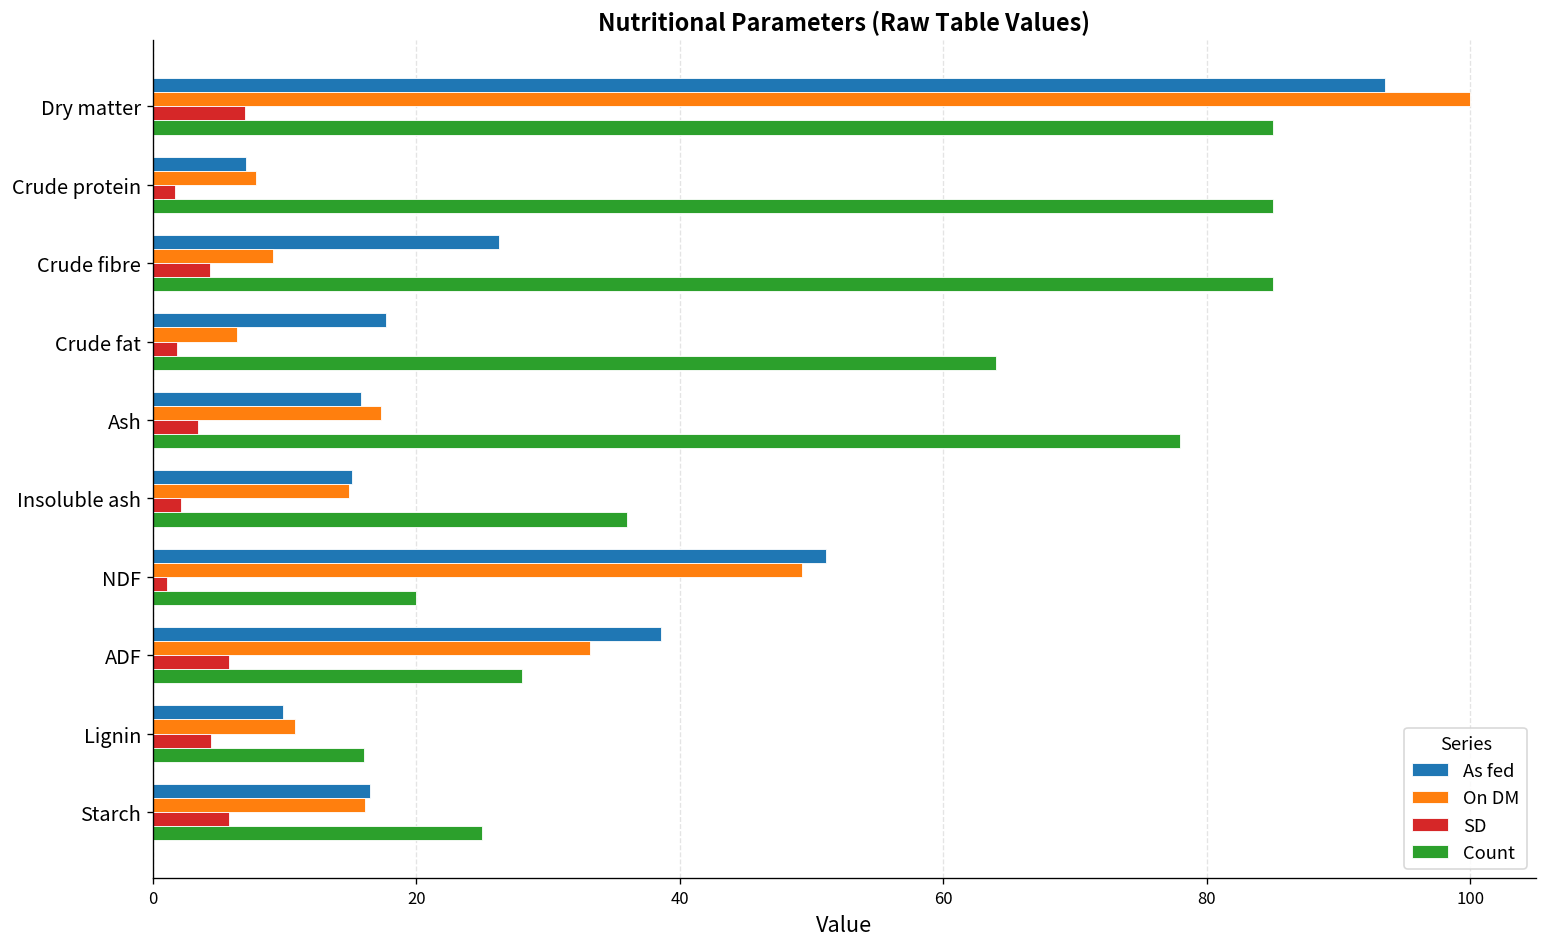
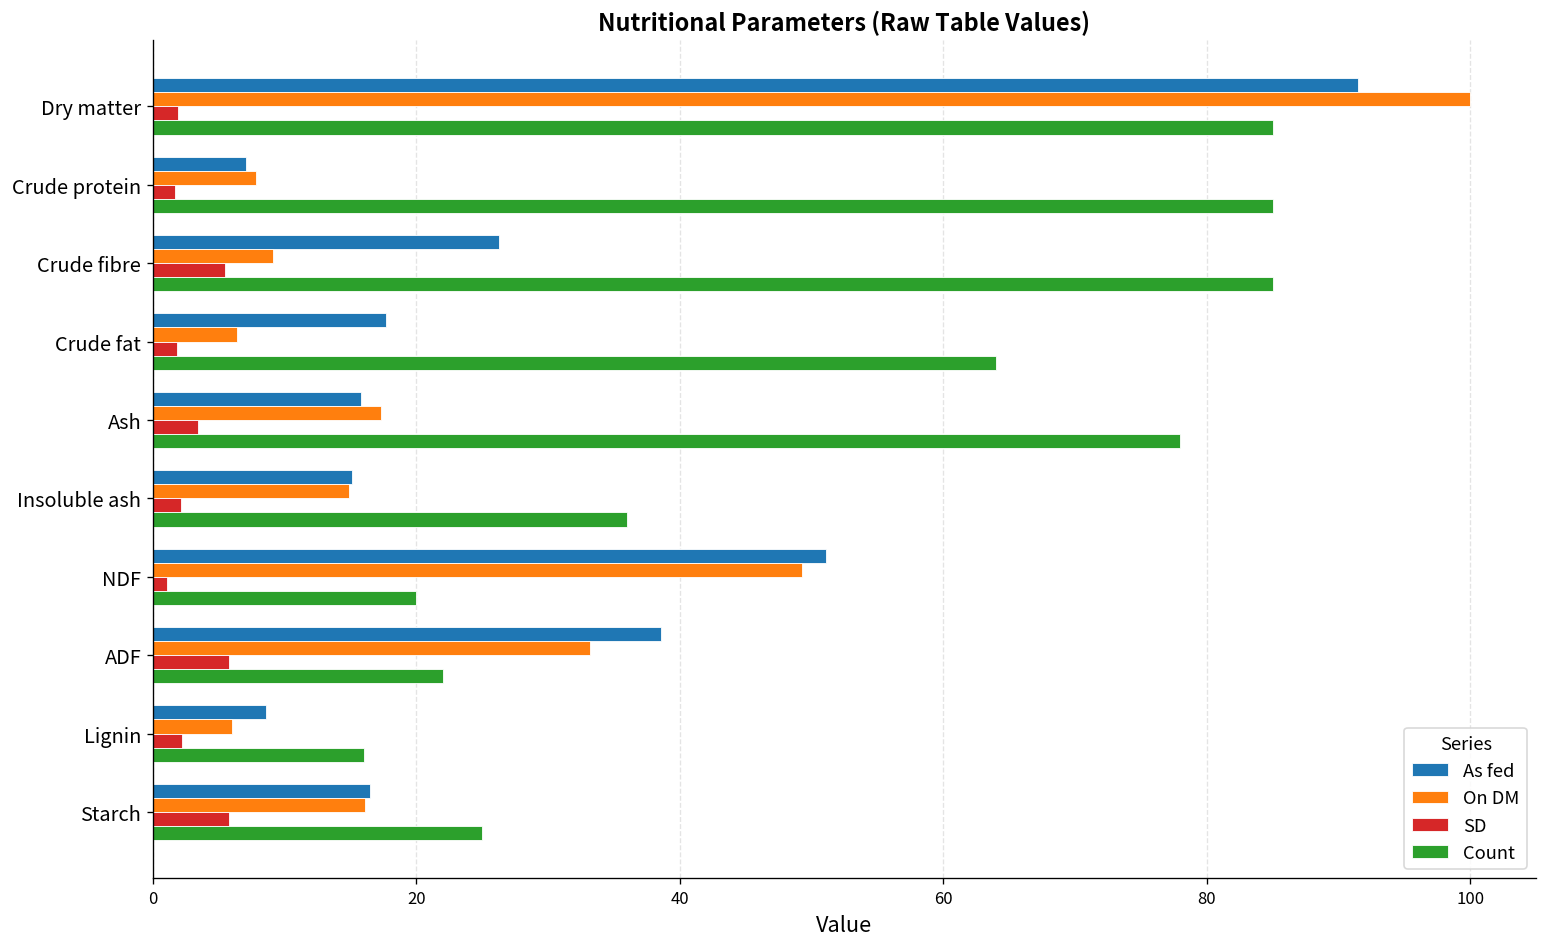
  {
    "As fed": {
-     "Dry matter": 93.5,
+     "Dry matter": 91.5,
      "Crude protein": 7.1,
      "Crude fibre": 26.3,
      "Crude fat": 17.7,
      "Ash": 15.8,
      "Insoluble ash": 15.1,
      "NDF": 51.1,
      "ADF": 38.6,
-     "Lignin": 9.9,
+     "Lignin": 8.6,
      "Starch": 16.5
    },
    "On DM": {
      "Dry matter": 100.0,
      "Crude protein": 7.8,
      "Crude fibre": 9.1,
      "Crude fat": 6.4,
      "Ash": 17.3,
      "Insoluble ash": 14.9,
      "NDF": 49.3,
      "ADF": 33.2,
-     "Lignin": 10.8,
+     "Lignin": 6.0,
      "Starch": 16.1
    },
    "SD": {
-     "Dry matter": 7.0,
+     "Dry matter": 1.9,
      "Crude protein": 1.7,
-     "Crude fibre": 4.3,
+     "Crude fibre": 5.5,
      "Crude fat": 1.8,
      "Ash": 3.4,
      "Insoluble ash": 2.1,
      "NDF": 1.1,
      "ADF": 5.8,
-     "Lignin": 4.4,
+     "Lignin": 2.2,
      "Starch": 5.8
    },
    "Count": {
      "Dry matter": 85,
      "Crude protein": 85,
      "Crude fibre": 85,
      "Crude fat": 64,
      "Ash": 78,
      "Insoluble ash": 36,
      "NDF": 20,
-     "ADF": 28,
+     "ADF": 22,
      "Lignin": 16,
      "Starch": 25
    }
  }
